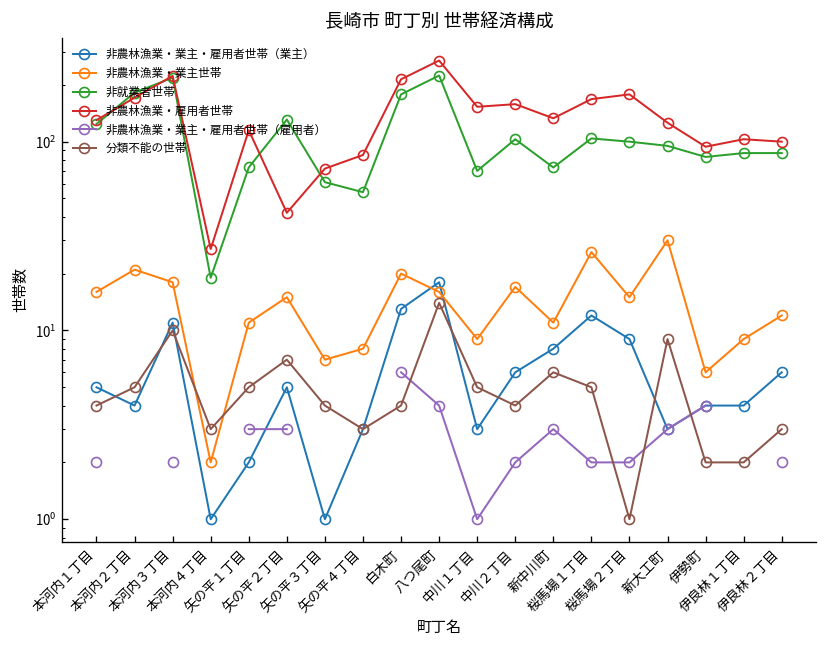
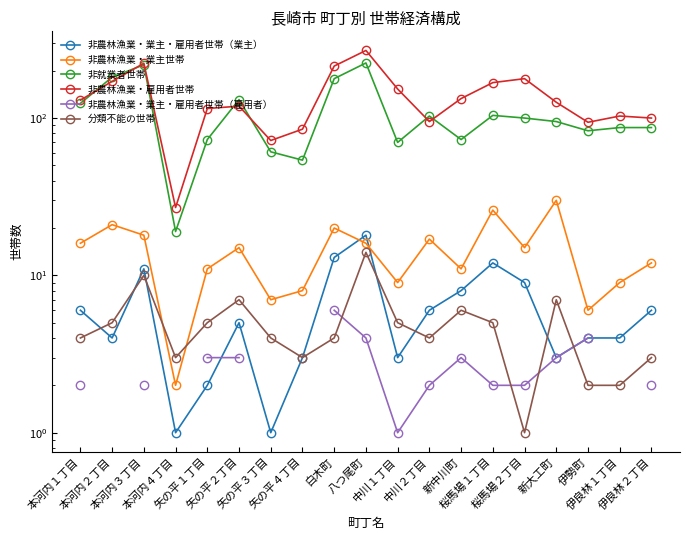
  {
    "非農林漁業・業主・雇用者世帯（業主）": {
-     "本河内１丁目": 5,
+     "本河内１丁目": 6,
      "本河内２丁目": 4,
      "本河内３丁目": 11,
      "本河内４丁目": 1,
      "矢の平１丁目": 2,
      "矢の平２丁目": 5,
      "矢の平３丁目": 1,
      "白木町": 13,
      "八つ尾町": 18,
      "中川１丁目": 3,
      "中川２丁目": 6,
      "新中川町": 8,
      "桜馬場１丁目": 12,
      "桜馬場２丁目": 9,
      "伊良林１丁目": 4,
      "伊良林２丁目": 6
    },
    "非農林漁業・業主世帯": {
      "本河内１丁目": 16,
      "本河内２丁目": 21,
      "本河内３丁目": 18,
      "本河内４丁目": 2,
      "矢の平１丁目": 11,
      "矢の平２丁目": 15,
      "矢の平３丁目": 7,
      "矢の平４丁目": 8,
      "白木町": 20,
      "八つ尾町": 16,
      "中川１丁目": 9,
      "中川２丁目": 17,
      "新中川町": 11,
      "桜馬場１丁目": 26,
      "桜馬場２丁目": 15,
      "新大工町": 30,
      "伊勢町": 6,
      "伊良林１丁目": 9,
      "伊良林２丁目": 12
    },
    "非就業者世帯": {
      "本河内１丁目": 120,
      "本河内２丁目": 180,
      "本河内４丁目": 19,
      "矢の平１丁目": 70,
      "矢の平２丁目": 130,
      "矢の平３丁目": 61,
      "矢の平４丁目": 54,
      "白木町": 180,
      "八つ尾町": 220,
      "中川１丁目": 70,
      "中川２丁目": 100,
      "新中川町": 70,
      "桜馬場１丁目": 100,
      "桜馬場２丁目": 100,
      "新大工町": 100,
      "伊勢町": 80,
      "伊良林１丁目": 90,
      "伊良林２丁目": 90
    },
    "非農林漁業・雇用者世帯": {
      "本河内１丁目": 130,
      "本河内２丁目": 170,
      "本河内４丁目": 27,
      "矢の平１丁目": 120,
-     "矢の平２丁目": 42,
+     "矢の平２丁目": 120,
      "矢の平３丁目": 70,
      "矢の平４丁目": 90,
      "白木町": 210,
      "八つ尾町": 270,
      "中川１丁目": 150,
-     "中川２丁目": 160,
+     "中川２丁目": 100,
      "新中川町": 130,
      "桜馬場１丁目": 170,
      "桜馬場２丁目": 180,
      "新大工町": 130,
      "伊勢町": 90,
      "伊良林１丁目": 100,
      "伊良林２丁目": 100
    },
    "非農林漁業・業主・雇用者世帯（雇用者）": {
      "本河内１丁目": 2,
      "本河内３丁目": 2,
      "矢の平１丁目": 3,
      "矢の平２丁目": 3,
      "白木町": 6,
      "八つ尾町": 4,
      "中川１丁目": 1,
      "中川２丁目": 2,
      "新中川町": 3,
      "桜馬場１丁目": 2,
      "桜馬場２丁目": 2,
      "伊良林２丁目": 2
    },
    "分類不能の世帯": {
      "本河内１丁目": 4,
      "本河内２丁目": 5,
      "本河内３丁目": 10,
      "本河内４丁目": 3,
      "矢の平１丁目": 5,
      "矢の平２丁目": 7,
      "矢の平３丁目": 4,
      "白木町": 4,
      "八つ尾町": 14,
      "中川１丁目": 5,
      "中川２丁目": 4,
      "新中川町": 6,
      "桜馬場１丁目": 5,
      "桜馬場２丁目": 1,
-     "新大工町": 9,
+     "新大工町": 7,
      "伊勢町": 2,
      "伊良林１丁目": 2,
      "伊良林２丁目": 3
    }
  }
